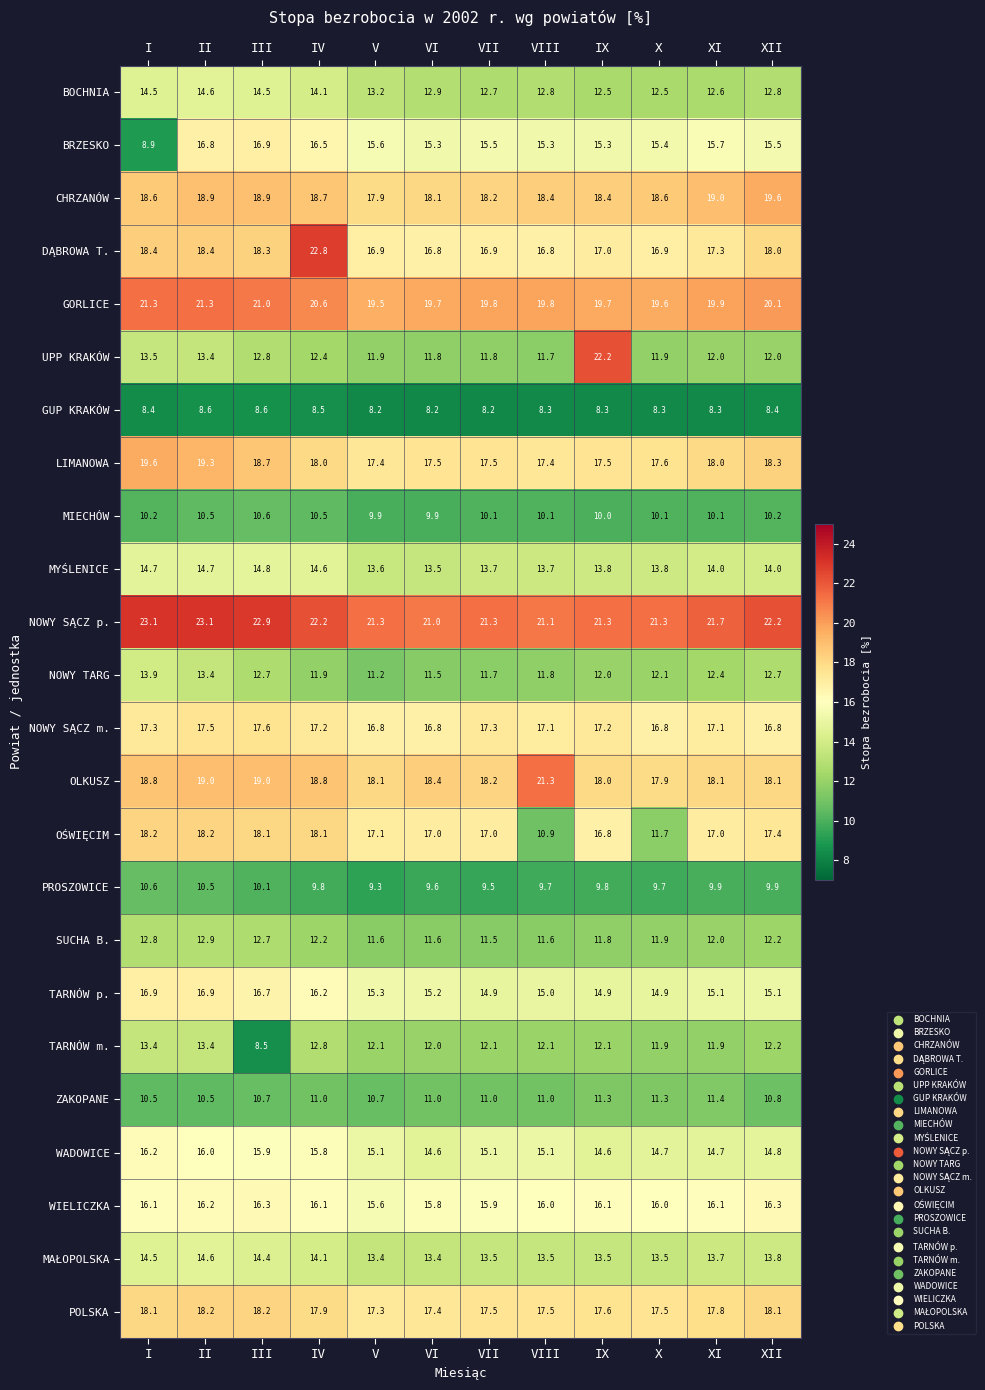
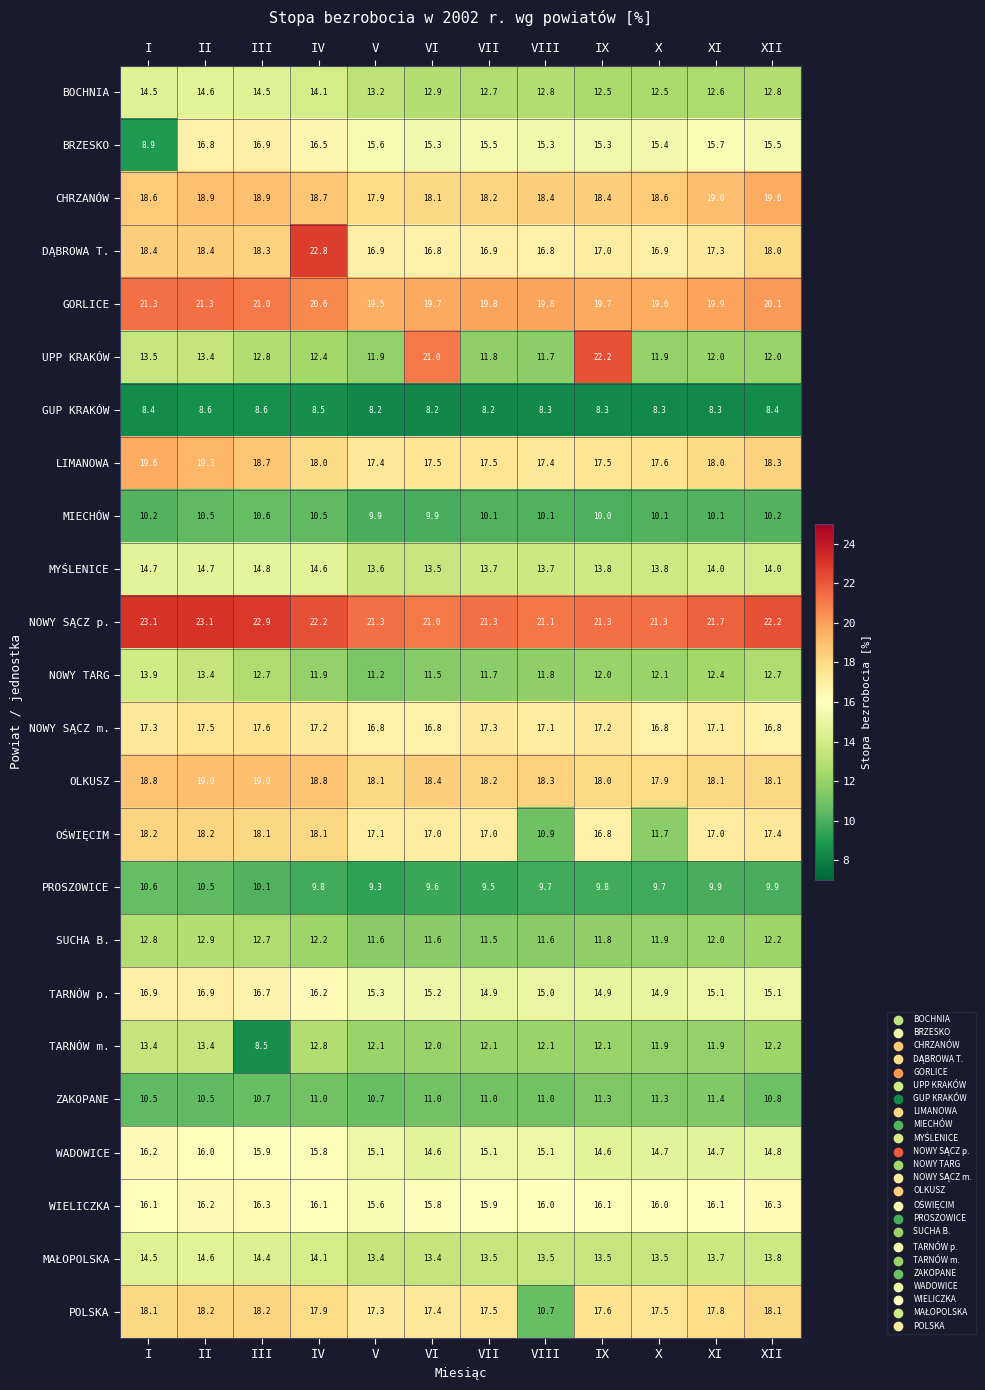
  {
    "UPP KRAKÓW": {
      "I": 13.5,
      "II": 13.4,
      "III": 12.8,
      "IV": 12.4,
      "V": 11.9,
-     "VI": 11.8,
+     "VI": 21.0,
      "VII": 11.8,
      "VIII": 11.7,
      "IX": 22.2,
      "X": 11.9,
      "XI": 12.0,
      "XII": 12.0
    },
    "OLKUSZ": {
      "I": 18.8,
      "II": 19.0,
      "III": 19.0,
      "IV": 18.8,
      "V": 18.1,
      "VI": 18.4,
      "VII": 18.2,
-     "VIII": 21.3,
+     "VIII": 18.3,
      "IX": 18.0,
      "X": 17.9,
      "XI": 18.1,
      "XII": 18.1
    },
    "POLSKA": {
      "I": 18.1,
      "II": 18.2,
      "III": 18.2,
      "IV": 17.9,
      "V": 17.3,
      "VI": 17.4,
      "VII": 17.5,
-     "VIII": 17.5,
+     "VIII": 10.7,
      "IX": 17.6,
      "X": 17.5,
      "XI": 17.8,
      "XII": 18.1
    }
  }
